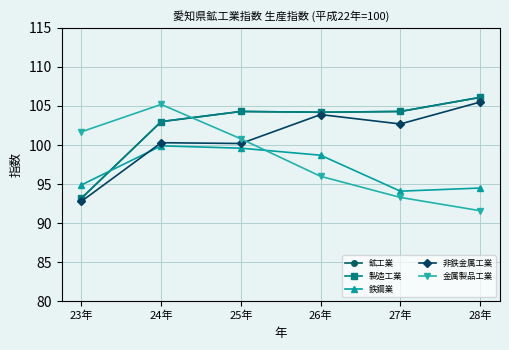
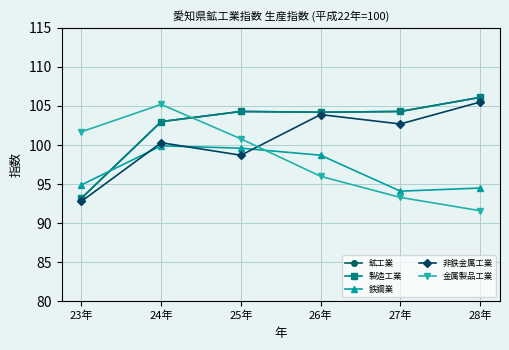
  {
    "非鉄金属工業": {
      "23年": 93,
      "24年": 100,
-     "25年": 100,
+     "25年": 99,
      "27年": 103,
      "28年": 106
    }
  }
